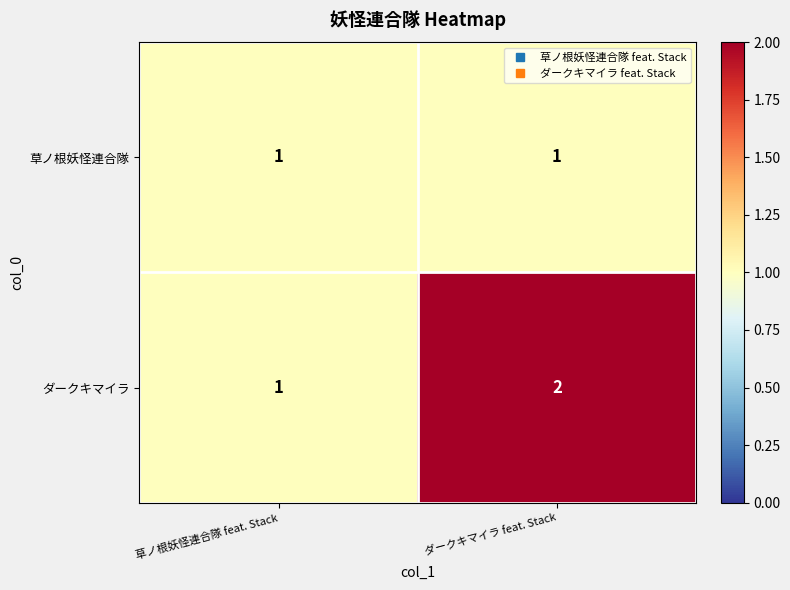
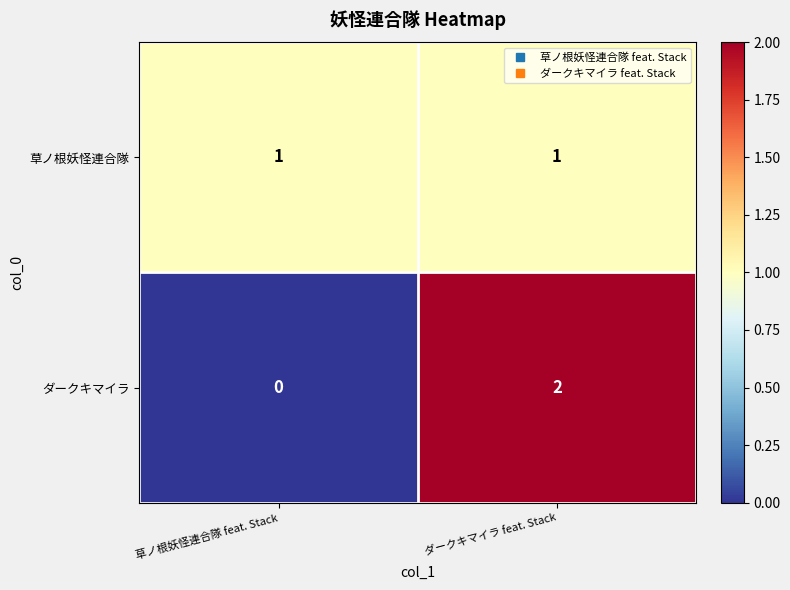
  {
    "草ノ根妖怪連合隊": {
      "草ノ根妖怪連合隊 feat. Stack": 1,
      "ダークキマイラ feat. Stack": 1
    },
    "ダークキマイラ": {
-     "草ノ根妖怪連合隊 feat. Stack": 1,
+     "草ノ根妖怪連合隊 feat. Stack": 0,
      "ダークキマイラ feat. Stack": 2
    }
  }
